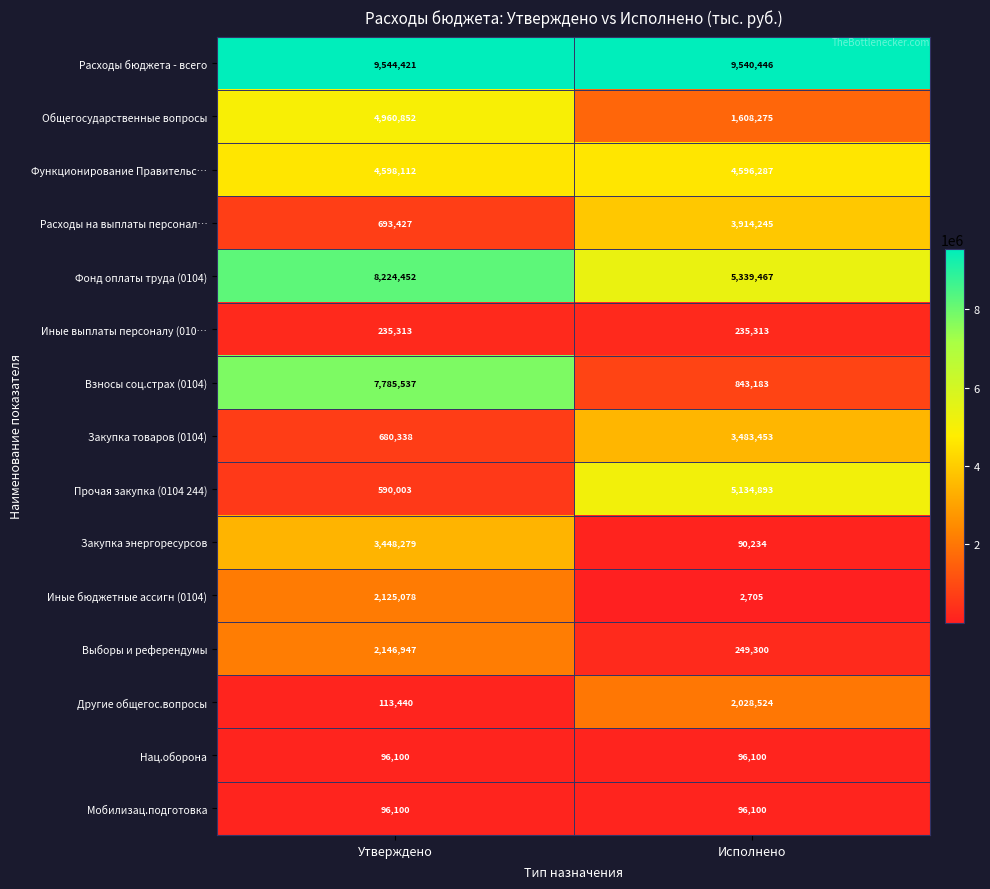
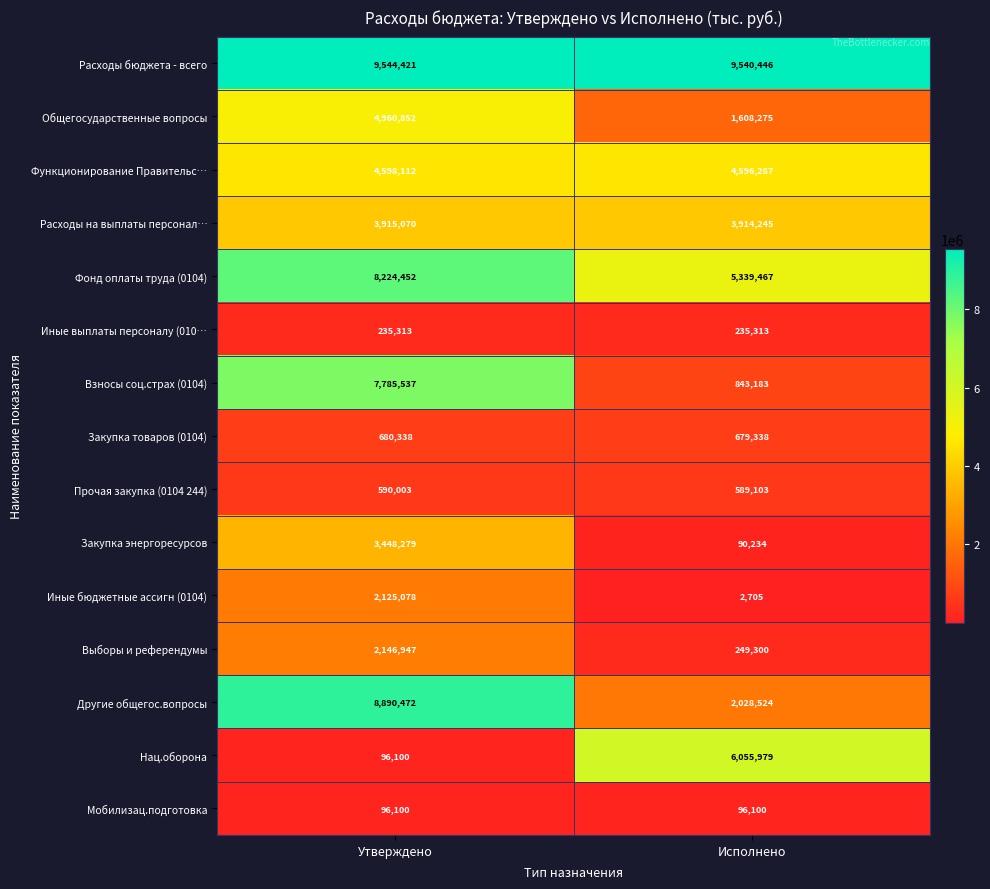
  {
    "Расходы бюджета - всего": {
      "Утверждено": "9,544,421"
    },
    "Общегосударственные вопросы": {
      "Утверждено": "4,960,852",
      "Исполнено": "1,608,275"
    },
    "Функционирование Правительс…": {
      "Утверждено": "4,598,112",
      "Исполнено": "4,596,287"
    },
    "Расходы на выплаты персонал…": {
-     "Утверждено": "693,427",
+     "Утверждено": "3,915,070",
      "Исполнено": "3,914,245"
    },
    "Фонд оплаты труда (0104)": {
      "Утверждено": "8,224,452",
      "Исполнено": "5,339,467"
    },
    "Иные выплаты персоналу (010…": {
      "Утверждено": "235,313",
      "Исполнено": "235,313"
    },
    "Взносы соц.страх (0104)": {
      "Утверждено": "7,785,537",
      "Исполнено": "843,183"
    },
    "Закупка товаров (0104)": {
      "Утверждено": "680,338",
-     "Исполнено": "3,483,453"
+     "Исполнено": "679,338"
    },
    "Прочая закупка (0104 244)": {
      "Утверждено": "590,003",
-     "Исполнено": "5,134,893"
+     "Исполнено": "589,103"
    },
    "Закупка энергоресурсов": {
      "Утверждено": "3,448,279",
      "Исполнено": "90,234"
    },
    "Иные бюджетные ассигн (0104)": {
      "Утверждено": "2,125,078",
      "Исполнено": "2,705"
    },
    "Выборы и референдумы": {
      "Утверждено": "2,146,947",
      "Исполнено": "249,300"
    },
    "Другие общегос.вопросы": {
-     "Утверждено": "113,440",
+     "Утверждено": "8,890,472",
      "Исполнено": "2,028,524"
    },
    "Нац.оборона": {
      "Утверждено": "96,100",
-     "Исполнено": "96,100"
+     "Исполнено": "6,055,979"
    },
    "Мобилизац.подготовка": {
      "Утверждено": "96,100",
      "Исполнено": "96,100"
    }
  }
